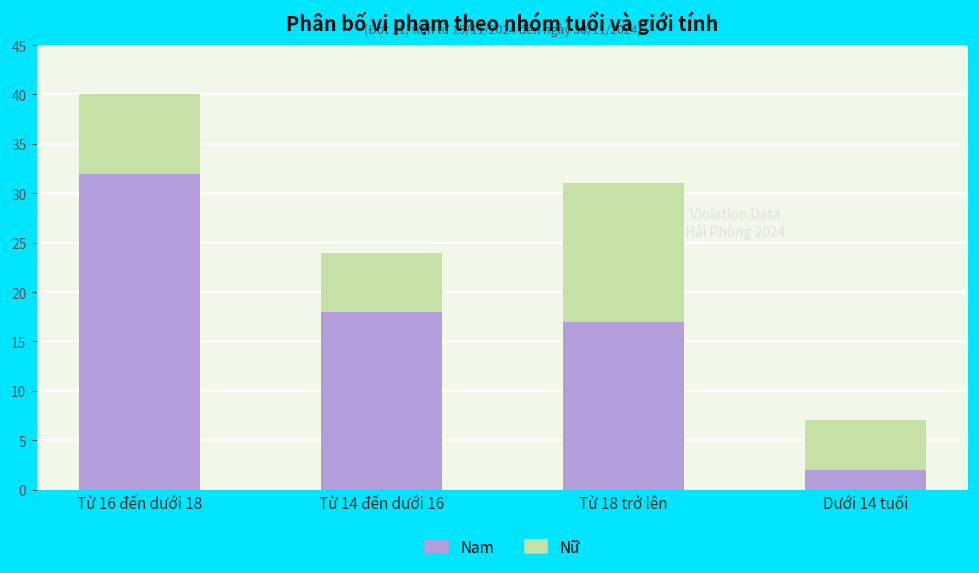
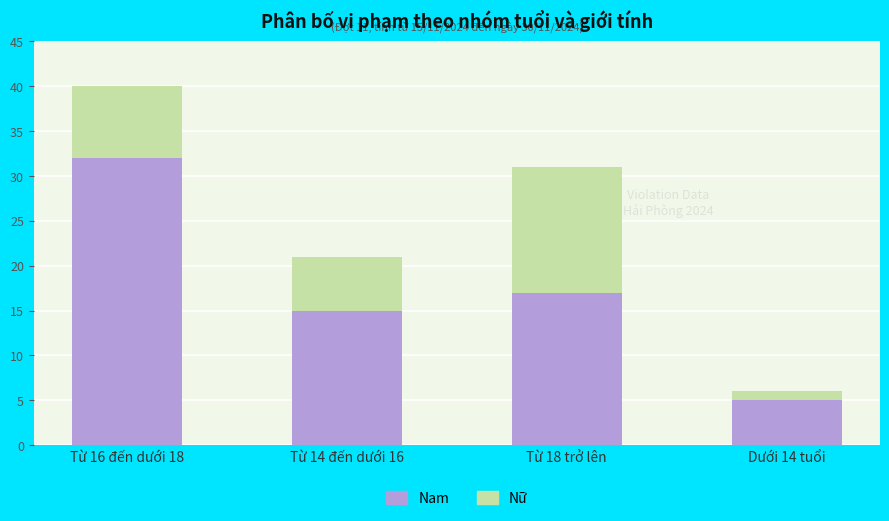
  {
    "Nam": {
      "Từ 16 đến dưới 18": 32,
-     "Từ 14 đến dưới 16": 18,
+     "Từ 14 đến dưới 16": 15,
      "Từ 18 trở lên": 17,
-     "Dưới 14 tuổi": 2
+     "Dưới 14 tuổi": 5
    },
    "Nữ": {
      "Từ 16 đến dưới 18": 8,
      "Từ 14 đến dưới 16": 6,
      "Từ 18 trở lên": 14,
-     "Dưới 14 tuổi": 5
+     "Dưới 14 tuổi": 1
    }
  }
